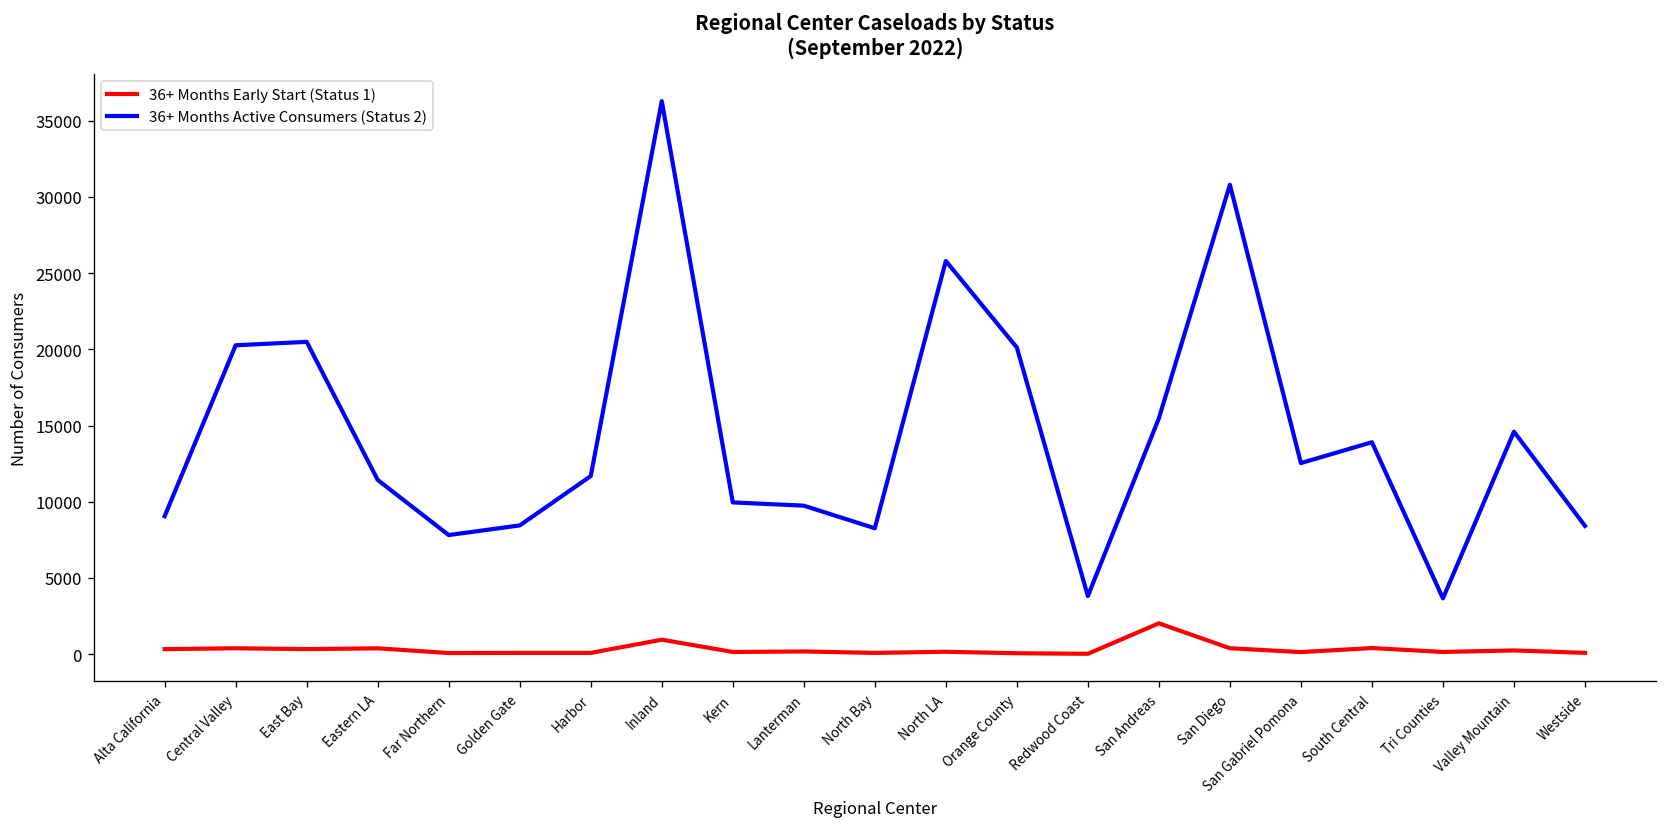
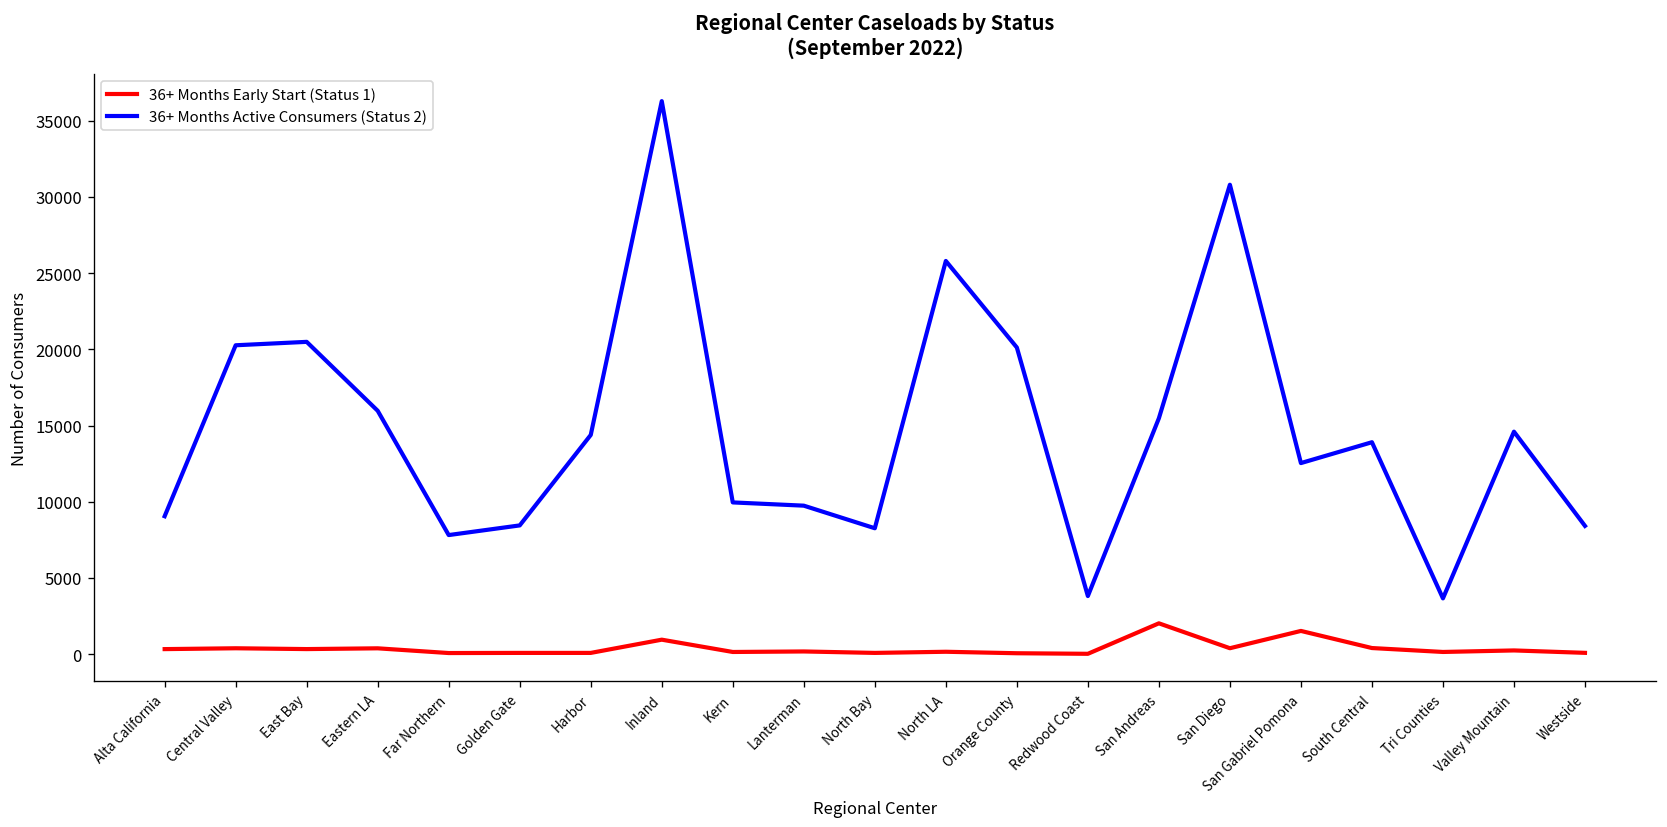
  {
    "36+ Months Early Start (Status 1)": {
      "Alta California": 300,
      "Central Valley": 400,
      "East Bay": 300,
      "Eastern LA": 400,
      "Far Northern": 100,
      "Golden Gate": 100,
      "Harbor": 100,
      "Inland": 900,
      "Kern": 100,
      "Lanterman": 200,
      "North Bay": 100,
      "North LA": 200,
      "Orange County": 100,
      "Redwood Coast": 0,
      "San Andreas": 2000,
      "San Diego": 400,
-     "San Gabriel Pomona": 100,
+     "San Gabriel Pomona": 1500,
      "South Central": 400,
      "Tri Counties": 100,
      "Valley Mountain": 200,
      "Westside": 100
    },
    "36+ Months Active Consumers (Status 2)": {
      "Alta California": 9000,
      "Central Valley": 20300,
      "East Bay": 20500,
-     "Eastern LA": 11400,
+     "Eastern LA": 16000,
      "Far Northern": 7800,
      "Golden Gate": 8400,
-     "Harbor": 11700,
+     "Harbor": 14400,
      "Inland": 36300,
      "Kern": 10000,
      "Lanterman": 9700,
      "North Bay": 8300,
      "North LA": 25800,
      "Orange County": 20100,
      "Redwood Coast": 3800,
      "San Andreas": 15500,
      "San Diego": 30800,
      "San Gabriel Pomona": 12500,
      "South Central": 13900,
      "Tri Counties": 3700,
      "Valley Mountain": 14600,
      "Westside": 8400
    }
  }
